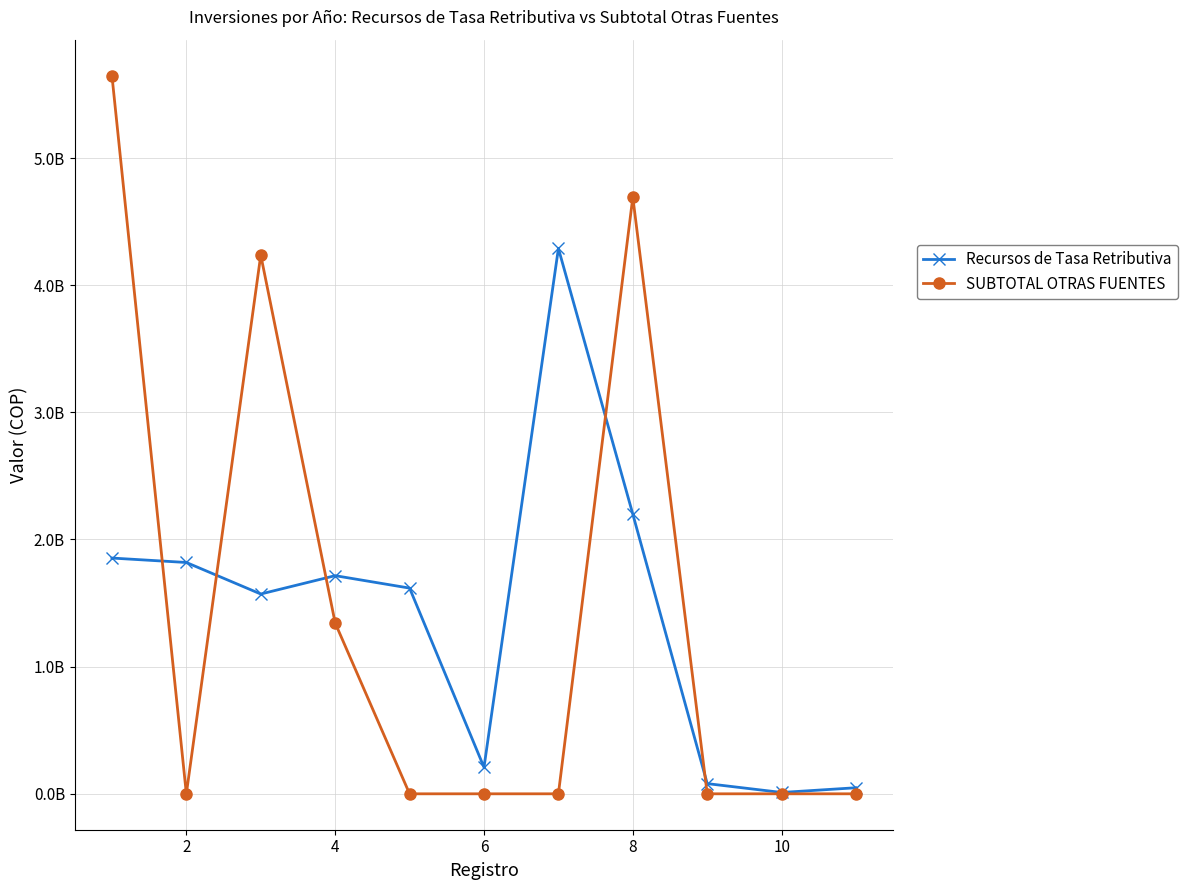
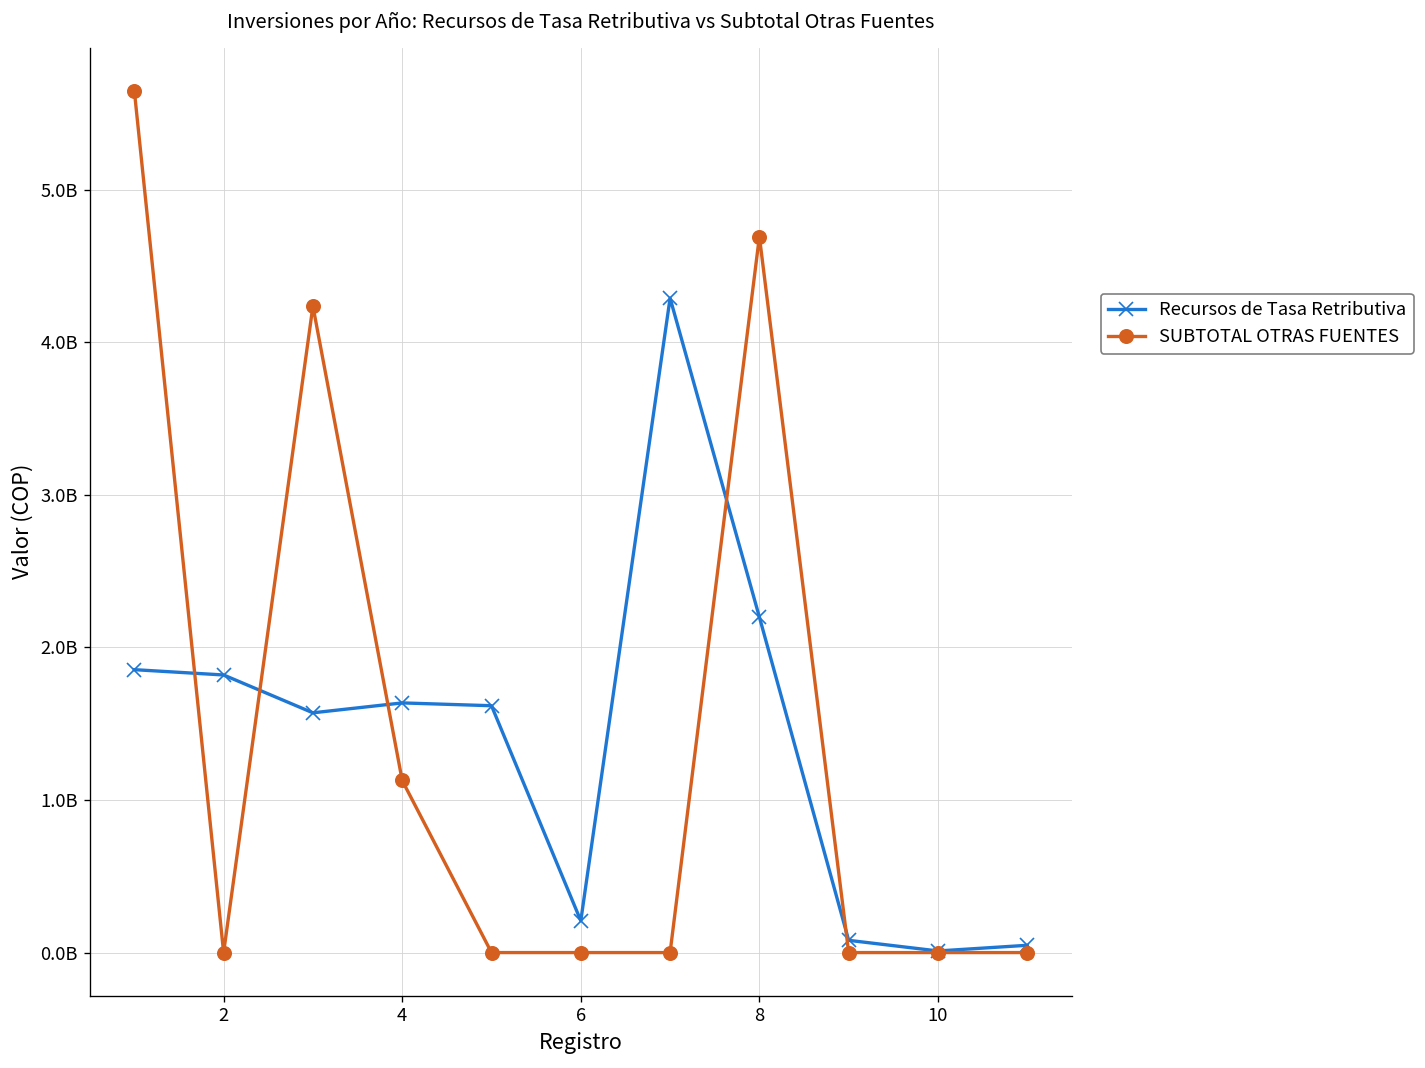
  {
    "Recursos de Tasa Retributiva": {
      "2": 1820000000,
-     "4": 1720000000,
+     "4": 1640000000,
      "6": 210000000,
      "8": 2200000000
    },
    "SUBTOTAL OTRAS FUENTES": {
      "2": 0,
-     "4": 1340000000,
+     "4": 1130000000,
      "6": 0,
      "8": 4690000000
    }
  }
